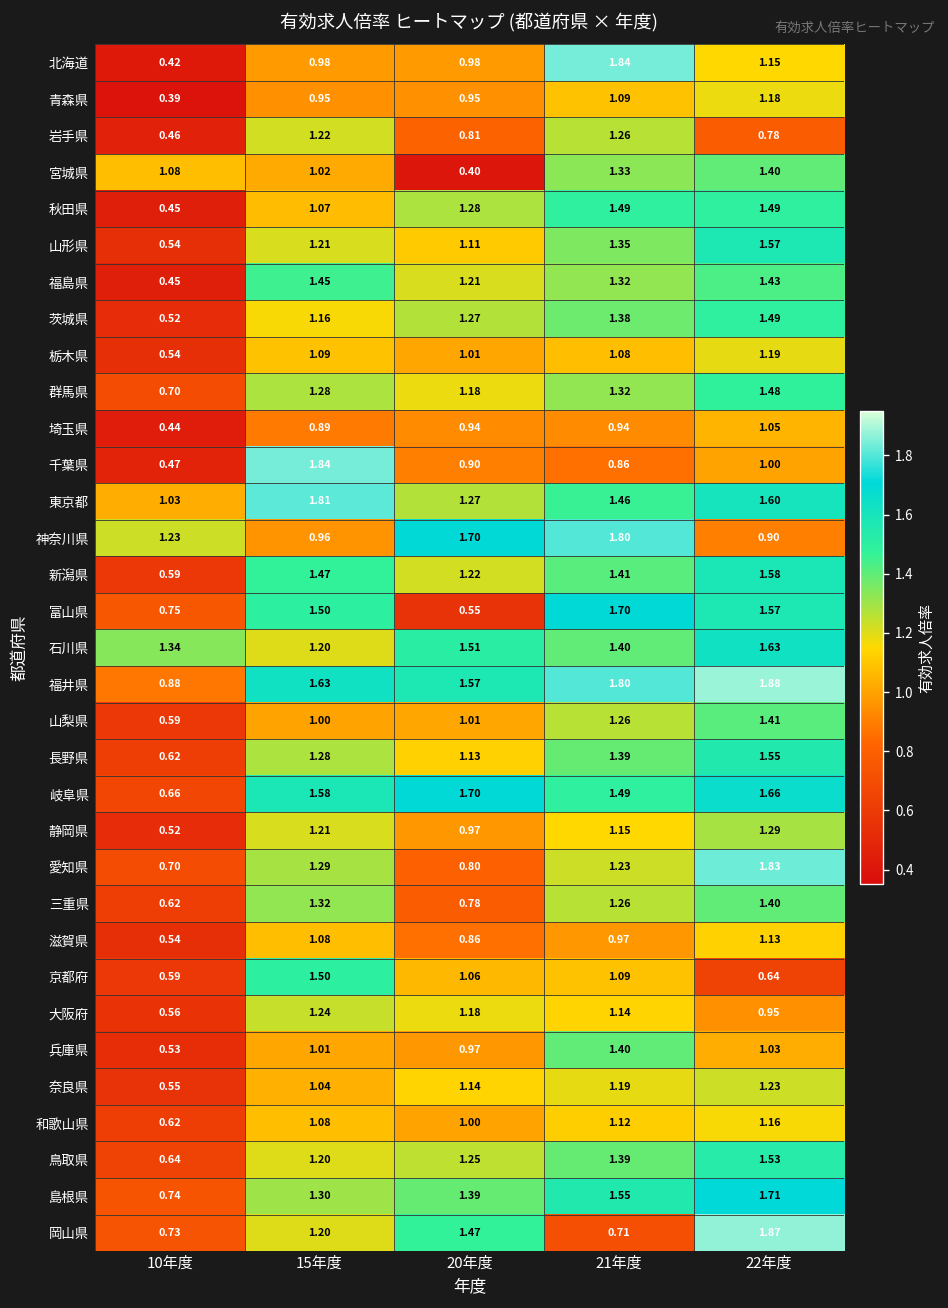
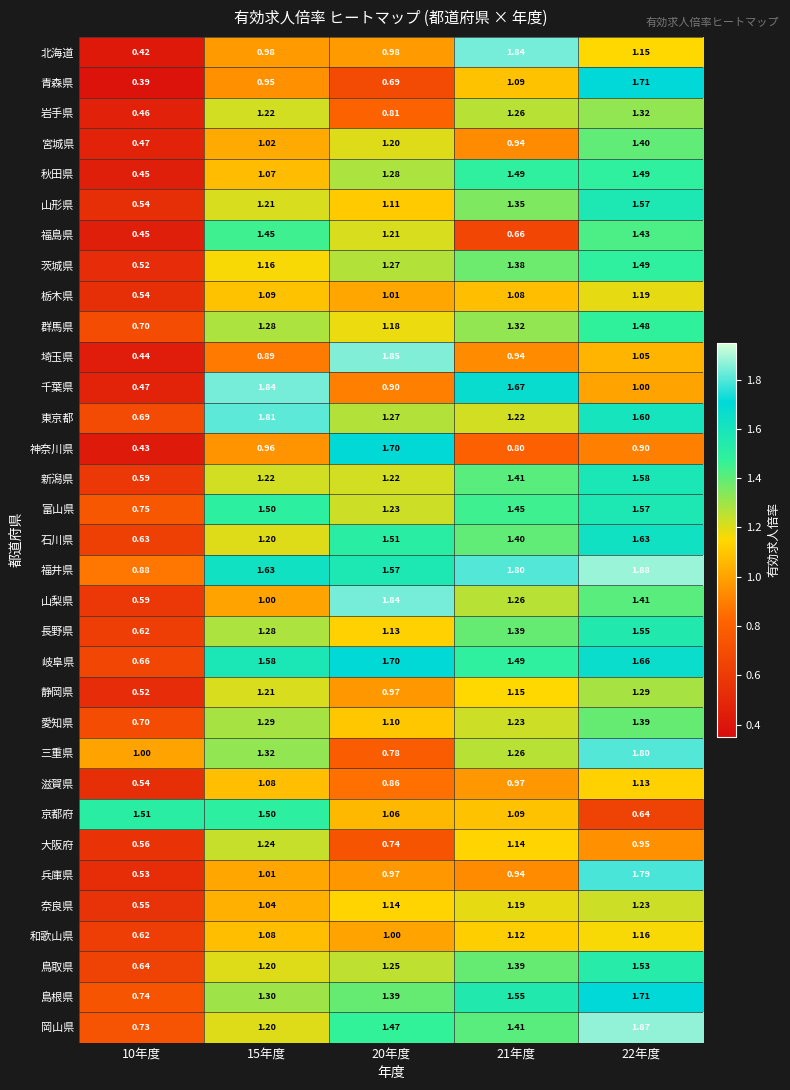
  {
    "北海道": {
      "10年度": 0.42,
      "15年度": 0.98,
      "20年度": 0.98,
      "21年度": 1.84,
      "22年度": 1.15
    },
    "青森県": {
      "10年度": 0.39,
      "15年度": 0.95,
-     "20年度": 0.95,
+     "20年度": 0.69,
      "21年度": 1.09,
-     "22年度": 1.18
+     "22年度": 1.71
    },
    "岩手県": {
      "10年度": 0.46,
      "15年度": 1.22,
      "20年度": 0.81,
      "21年度": 1.26,
-     "22年度": 0.78
+     "22年度": 1.32
    },
    "宮城県": {
-     "10年度": 1.08,
+     "10年度": 0.47,
      "15年度": 1.02,
-     "20年度": 0.40,
-     "21年度": 1.33,
+     "20年度": 1.20,
+     "21年度": 0.94,
      "22年度": 1.40
    },
    "秋田県": {
      "10年度": 0.45,
      "15年度": 1.07,
      "20年度": 1.28,
      "21年度": 1.49,
      "22年度": 1.49
    },
    "山形県": {
      "10年度": 0.54,
      "15年度": 1.21,
      "20年度": 1.11,
      "21年度": 1.35,
      "22年度": 1.57
    },
    "福島県": {
      "10年度": 0.45,
      "15年度": 1.45,
      "20年度": 1.21,
-     "21年度": 1.32,
+     "21年度": 0.66,
      "22年度": 1.43
    },
    "茨城県": {
      "10年度": 0.52,
      "15年度": 1.16,
      "20年度": 1.27,
      "21年度": 1.38,
      "22年度": 1.49
    },
    "栃木県": {
      "10年度": 0.54,
      "15年度": 1.09,
      "20年度": 1.01,
      "21年度": 1.08,
      "22年度": 1.19
    },
    "群馬県": {
      "10年度": 0.70,
      "15年度": 1.28,
      "20年度": 1.18,
      "21年度": 1.32,
      "22年度": 1.48
    },
    "埼玉県": {
      "10年度": 0.44,
      "15年度": 0.89,
-     "20年度": 0.94,
+     "20年度": 1.85,
      "21年度": 0.94,
      "22年度": 1.05
    },
    "千葉県": {
      "10年度": 0.47,
      "15年度": 1.84,
      "20年度": 0.90,
-     "21年度": 0.86,
+     "21年度": 1.67,
      "22年度": 1.00
    },
    "東京都": {
-     "10年度": 1.03,
+     "10年度": 0.69,
      "15年度": 1.81,
      "20年度": 1.27,
-     "21年度": 1.46,
+     "21年度": 1.22,
      "22年度": 1.60
    },
    "神奈川県": {
-     "10年度": 1.23,
+     "10年度": 0.43,
      "15年度": 0.96,
      "20年度": 1.70,
-     "21年度": 1.80,
+     "21年度": 0.80,
      "22年度": 0.90
    },
    "新潟県": {
      "10年度": 0.59,
-     "15年度": 1.47,
+     "15年度": 1.22,
      "20年度": 1.22,
      "21年度": 1.41,
      "22年度": 1.58
    },
    "富山県": {
      "10年度": 0.75,
      "15年度": 1.50,
-     "20年度": 0.55,
-     "21年度": 1.70,
+     "20年度": 1.23,
+     "21年度": 1.45,
      "22年度": 1.57
    },
    "石川県": {
-     "10年度": 1.34,
+     "10年度": 0.63,
      "15年度": 1.20,
      "20年度": 1.51,
      "21年度": 1.40,
      "22年度": 1.63
    },
    "福井県": {
      "10年度": 0.88,
      "15年度": 1.63,
      "20年度": 1.57,
      "21年度": 1.80,
      "22年度": 1.88
    },
    "山梨県": {
      "10年度": 0.59,
      "15年度": 1.00,
-     "20年度": 1.01,
+     "20年度": 1.84,
      "21年度": 1.26,
      "22年度": 1.41
    },
    "長野県": {
      "10年度": 0.62,
      "15年度": 1.28,
      "20年度": 1.13,
      "21年度": 1.39,
      "22年度": 1.55
    },
    "岐阜県": {
      "10年度": 0.66,
      "15年度": 1.58,
      "20年度": 1.70,
      "21年度": 1.49,
      "22年度": 1.66
    },
    "静岡県": {
      "10年度": 0.52,
      "15年度": 1.21,
      "20年度": 0.97,
      "21年度": 1.15,
      "22年度": 1.29
    },
    "愛知県": {
      "10年度": 0.70,
      "15年度": 1.29,
-     "20年度": 0.80,
+     "20年度": 1.10,
      "21年度": 1.23,
-     "22年度": 1.83
+     "22年度": 1.39
    },
    "三重県": {
-     "10年度": 0.62,
+     "10年度": 1.00,
      "15年度": 1.32,
      "20年度": 0.78,
      "21年度": 1.26,
-     "22年度": 1.40
+     "22年度": 1.80
    },
    "滋賀県": {
      "10年度": 0.54,
      "15年度": 1.08,
      "20年度": 0.86,
      "21年度": 0.97,
      "22年度": 1.13
    },
    "京都府": {
-     "10年度": 0.59,
+     "10年度": 1.51,
      "15年度": 1.50,
      "20年度": 1.06,
      "21年度": 1.09,
      "22年度": 0.64
    },
    "大阪府": {
      "10年度": 0.56,
      "15年度": 1.24,
-     "20年度": 1.18,
+     "20年度": 0.74,
      "21年度": 1.14,
      "22年度": 0.95
    },
    "兵庫県": {
      "10年度": 0.53,
      "15年度": 1.01,
      "20年度": 0.97,
-     "21年度": 1.40,
-     "22年度": 1.03
+     "21年度": 0.94,
+     "22年度": 1.79
    },
    "奈良県": {
      "10年度": 0.55,
      "15年度": 1.04,
      "20年度": 1.14,
      "21年度": 1.19,
      "22年度": 1.23
    },
    "和歌山県": {
      "10年度": 0.62,
      "15年度": 1.08,
      "20年度": 1.00,
      "21年度": 1.12,
      "22年度": 1.16
    },
    "鳥取県": {
      "10年度": 0.64,
      "15年度": 1.20,
      "20年度": 1.25,
      "21年度": 1.39,
      "22年度": 1.53
    },
    "島根県": {
      "10年度": 0.74,
      "15年度": 1.30,
      "20年度": 1.39,
      "21年度": 1.55,
      "22年度": 1.71
    },
    "岡山県": {
      "10年度": 0.73,
      "15年度": 1.20,
      "20年度": 1.47,
-     "21年度": 0.71,
+     "21年度": 1.41,
      "22年度": 1.87
    }
  }
